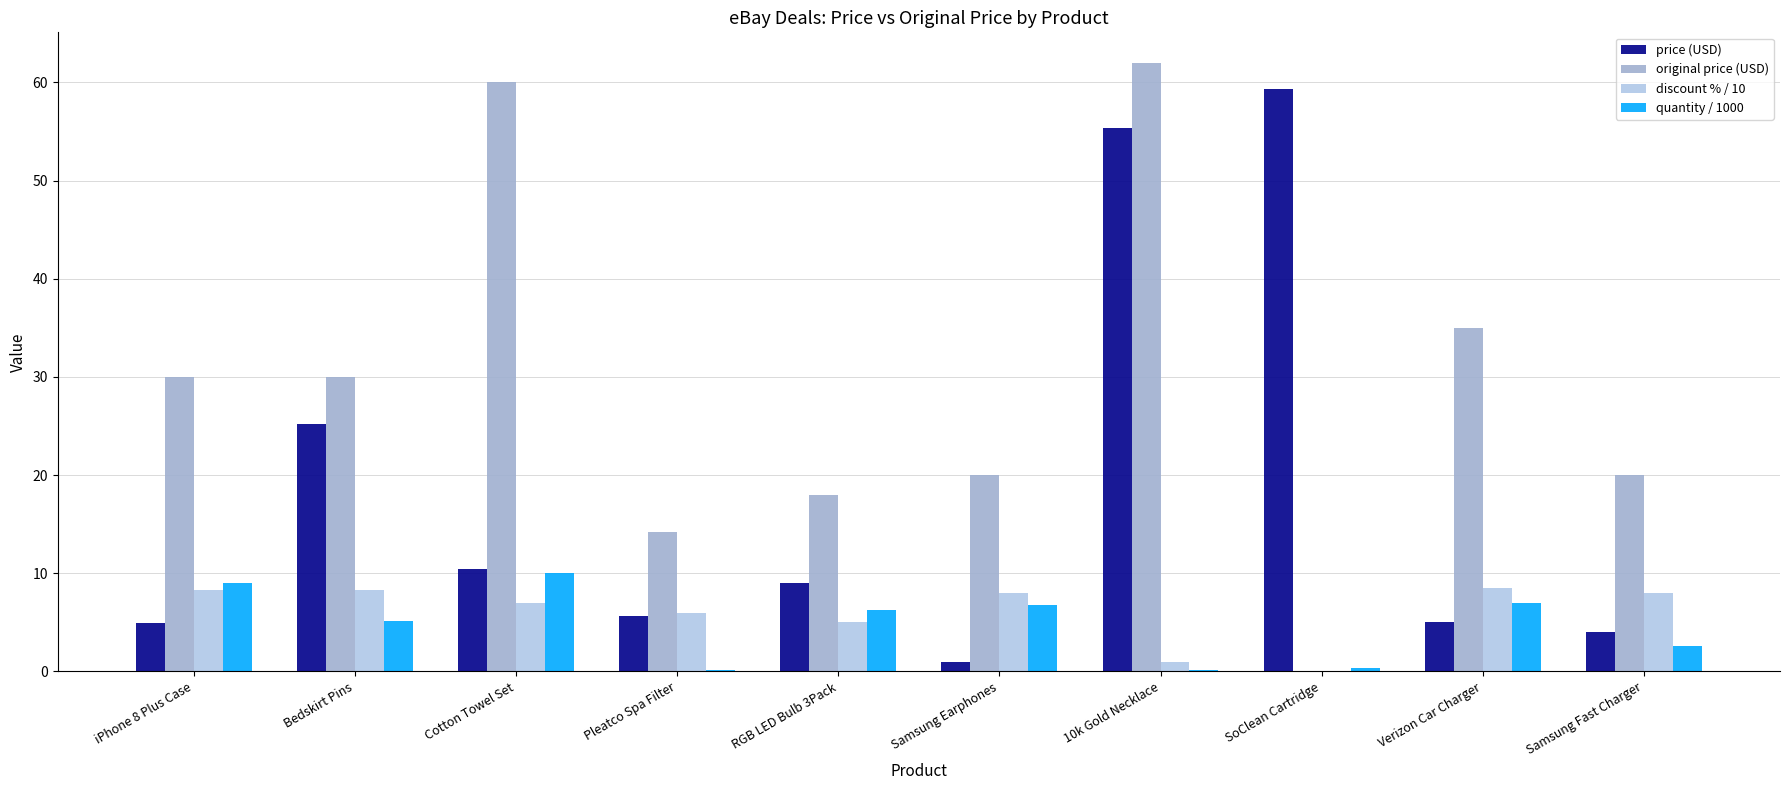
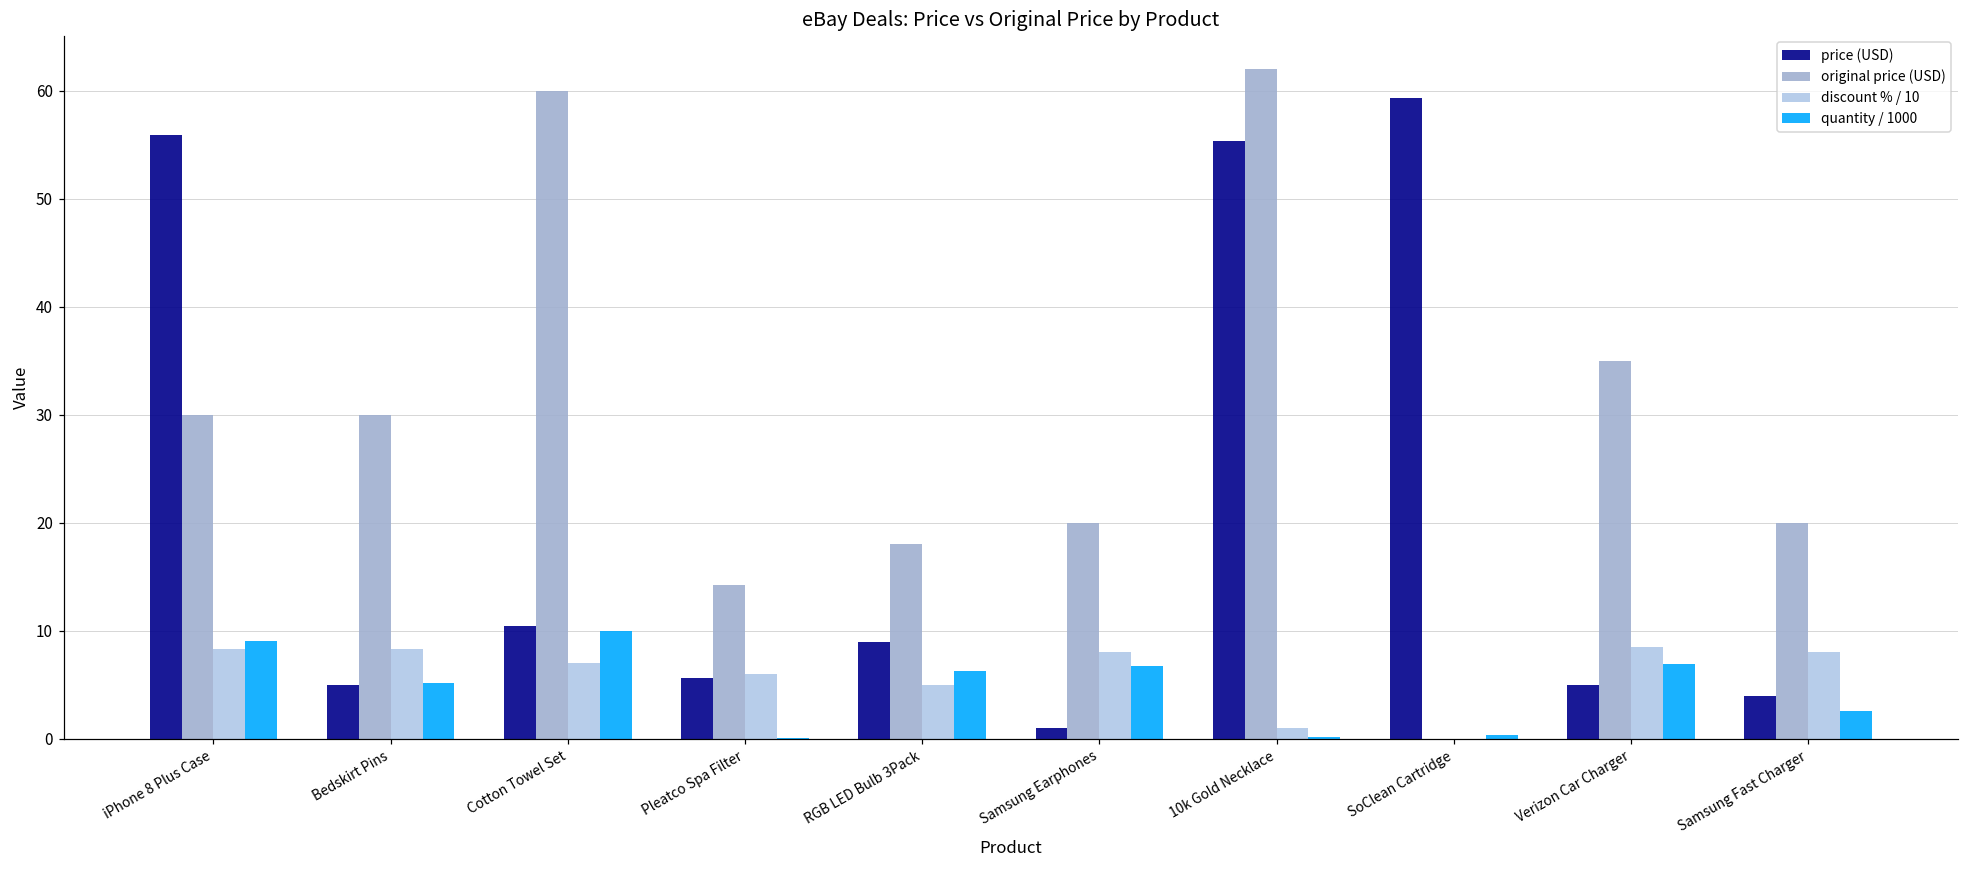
  {
    "price (USD)": {
-     "iPhone 8 Plus Case": 5,
-     "Bedskirt Pins": 25,
+     "iPhone 8 Plus Case": 56,
+     "Bedskirt Pins": 5,
      "Cotton Towel Set": 10,
      "Pleatco Spa Filter": 6,
      "RGB LED Bulb 3Pack": 9,
      "Samsung Earphones": 1,
      "10k Gold Necklace": 55,
      "SoClean Cartridge": 59,
      "Verizon Car Charger": 5,
      "Samsung Fast Charger": 4
    },
    "quantity / 1000": {
      "iPhone 8 Plus Case": 9,
      "Bedskirt Pins": 5,
      "Cotton Towel Set": 10,
      "RGB LED Bulb 3Pack": 6,
      "Samsung Earphones": 7,
      "SoClean Cartridge": 0,
      "Verizon Car Charger": 7,
      "Samsung Fast Charger": 3
    }
  }
